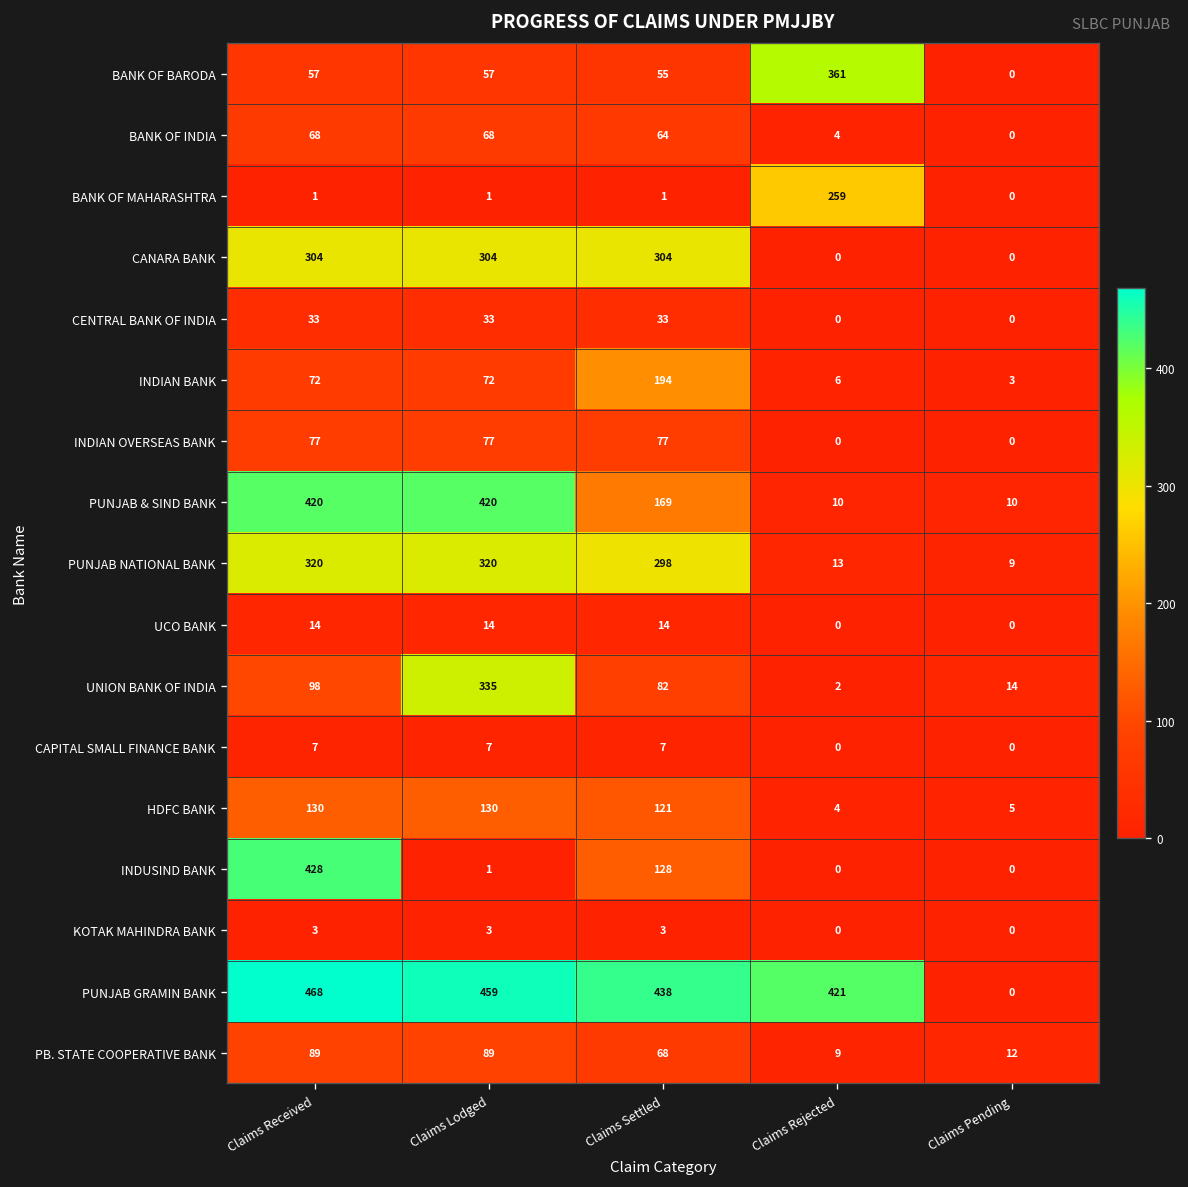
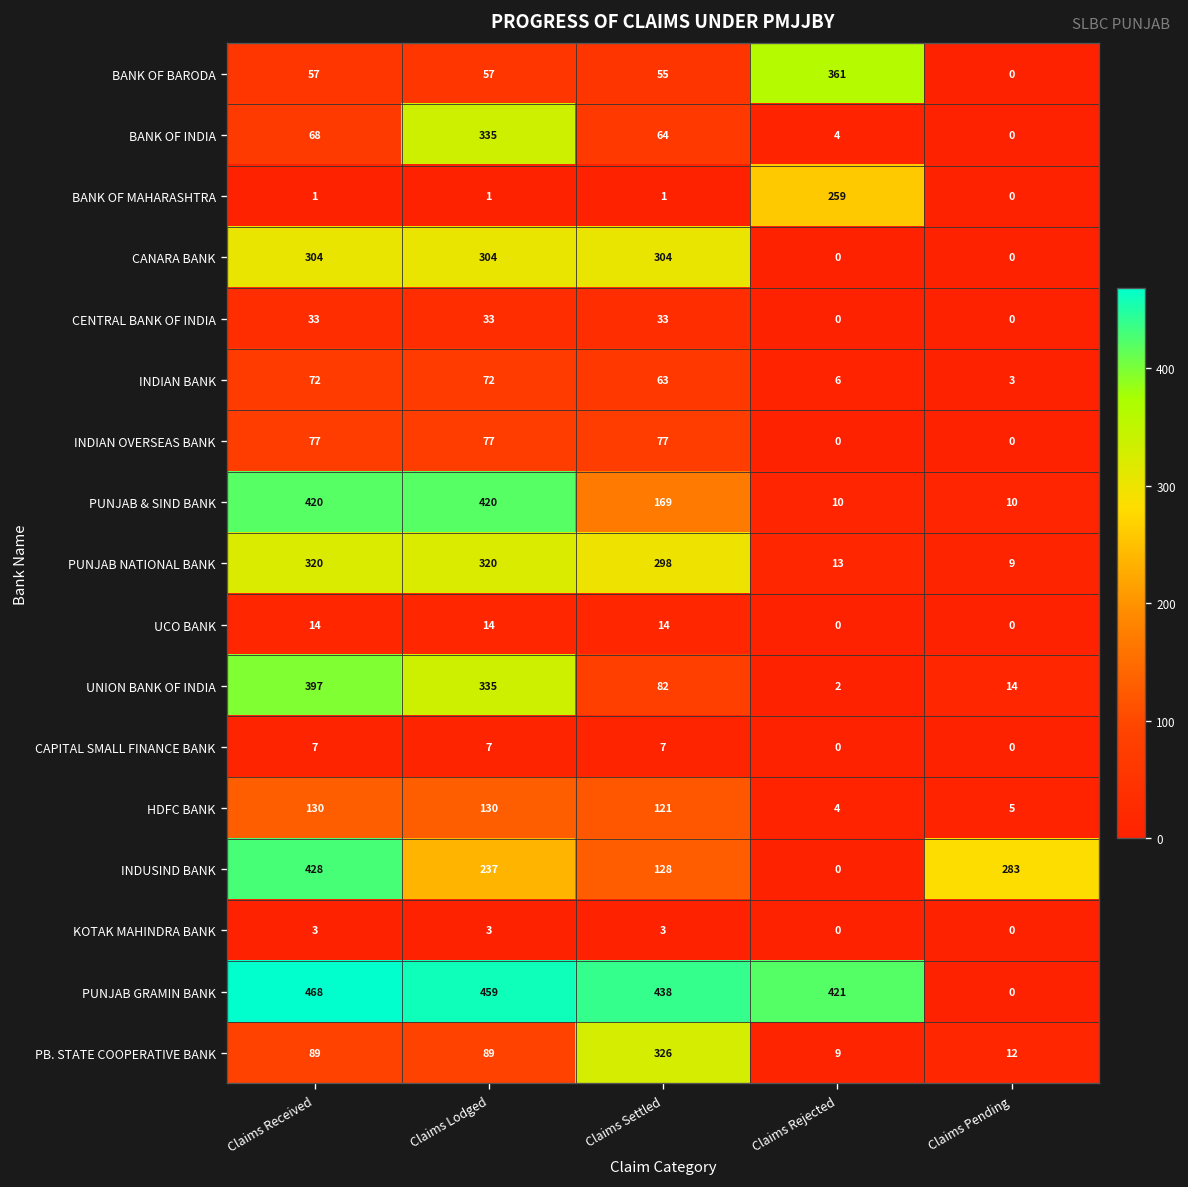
  {
    "BANK OF BARODA": {
      "Claims Received": 57,
      "Claims Lodged": 57,
      "Claims Settled": 55,
      "Claims Rejected": 361,
      "Claims Pending": 0
    },
    "BANK OF INDIA": {
      "Claims Received": 68,
-     "Claims Lodged": 68,
+     "Claims Lodged": 335,
      "Claims Settled": 64,
      "Claims Rejected": 4,
      "Claims Pending": 0
    },
    "BANK OF MAHARASHTRA": {
      "Claims Received": 1,
      "Claims Lodged": 1,
      "Claims Settled": 1,
      "Claims Rejected": 259,
      "Claims Pending": 0
    },
    "CANARA BANK": {
      "Claims Received": 304,
      "Claims Lodged": 304,
      "Claims Settled": 304,
      "Claims Rejected": 0,
      "Claims Pending": 0
    },
    "CENTRAL BANK OF INDIA": {
      "Claims Received": 33,
      "Claims Lodged": 33,
      "Claims Settled": 33,
      "Claims Rejected": 0,
      "Claims Pending": 0
    },
    "INDIAN BANK": {
      "Claims Received": 72,
      "Claims Lodged": 72,
-     "Claims Settled": 194,
+     "Claims Settled": 63,
      "Claims Rejected": 6,
      "Claims Pending": 3
    },
    "INDIAN OVERSEAS BANK": {
      "Claims Received": 77,
      "Claims Lodged": 77,
      "Claims Settled": 77,
      "Claims Rejected": 0,
      "Claims Pending": 0
    },
    "PUNJAB & SIND BANK": {
      "Claims Received": 420,
      "Claims Lodged": 420,
      "Claims Settled": 169,
      "Claims Rejected": 10,
      "Claims Pending": 10
    },
    "PUNJAB NATIONAL BANK": {
      "Claims Received": 320,
      "Claims Lodged": 320,
      "Claims Settled": 298,
      "Claims Rejected": 13,
      "Claims Pending": 9
    },
    "UCO BANK": {
      "Claims Received": 14,
      "Claims Lodged": 14,
      "Claims Settled": 14,
      "Claims Rejected": 0,
      "Claims Pending": 0
    },
    "UNION BANK OF INDIA": {
-     "Claims Received": 98,
+     "Claims Received": 397,
      "Claims Lodged": 335,
      "Claims Settled": 82,
      "Claims Rejected": 2,
      "Claims Pending": 14
    },
    "CAPITAL SMALL FINANCE BANK": {
      "Claims Received": 7,
      "Claims Lodged": 7,
      "Claims Settled": 7,
      "Claims Rejected": 0,
      "Claims Pending": 0
    },
    "HDFC BANK": {
      "Claims Received": 130,
      "Claims Lodged": 130,
      "Claims Settled": 121,
      "Claims Rejected": 4,
      "Claims Pending": 5
    },
    "INDUSIND BANK": {
      "Claims Received": 428,
-     "Claims Lodged": 1,
+     "Claims Lodged": 237,
      "Claims Settled": 128,
      "Claims Rejected": 0,
-     "Claims Pending": 0
+     "Claims Pending": 283
    },
    "KOTAK MAHINDRA BANK": {
      "Claims Received": 3,
      "Claims Lodged": 3,
      "Claims Settled": 3,
      "Claims Rejected": 0,
      "Claims Pending": 0
    },
    "PUNJAB GRAMIN BANK": {
      "Claims Received": 468,
      "Claims Lodged": 459,
      "Claims Settled": 438,
      "Claims Rejected": 421,
      "Claims Pending": 0
    },
    "PB. STATE COOPERATIVE BANK": {
      "Claims Received": 89,
      "Claims Lodged": 89,
-     "Claims Settled": 68,
+     "Claims Settled": 326,
      "Claims Rejected": 9,
      "Claims Pending": 12
    }
  }
